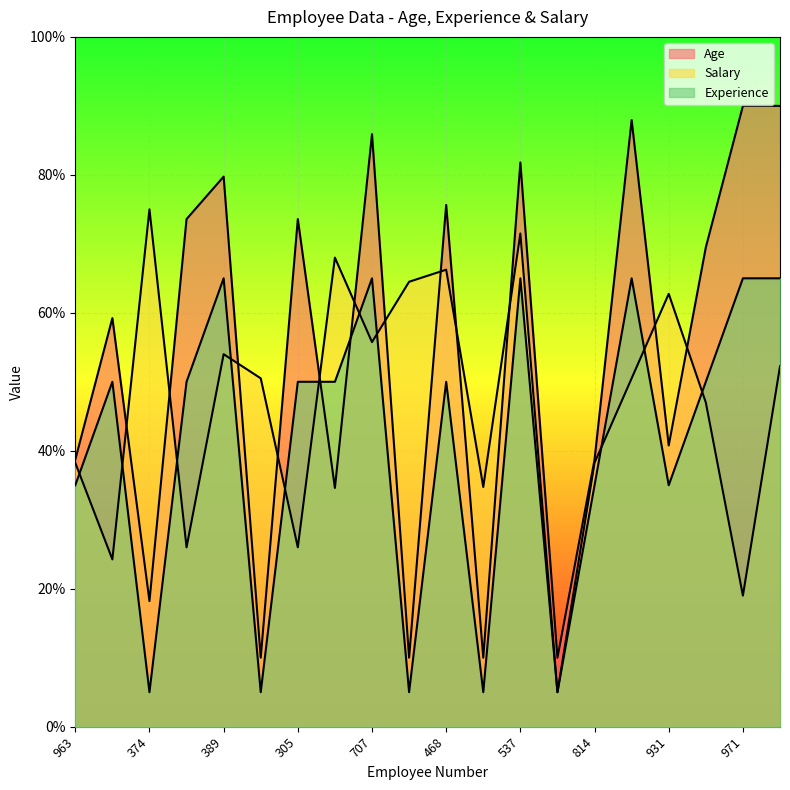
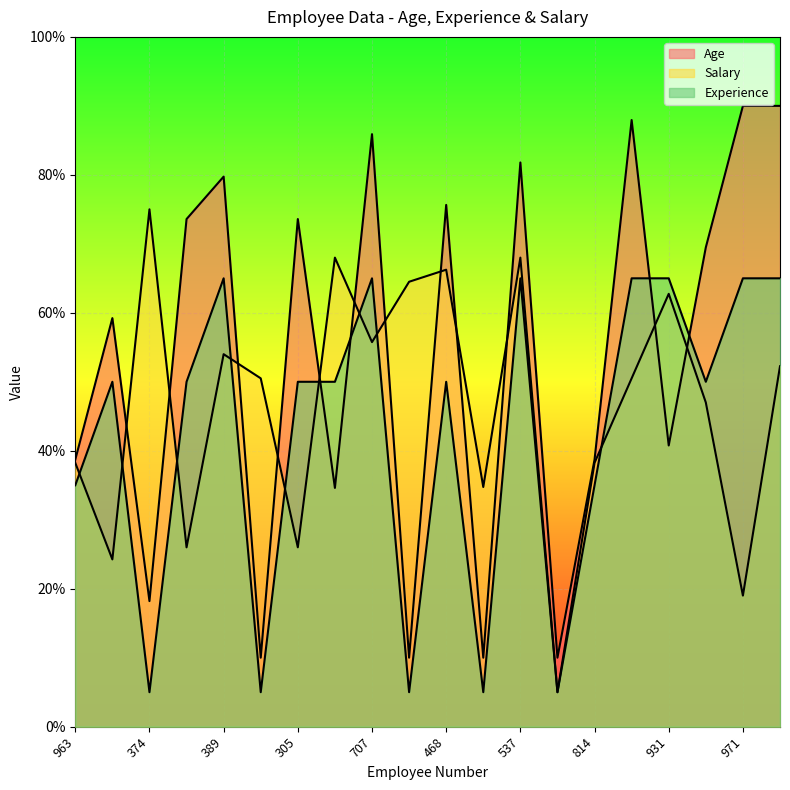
  {
    "Age": {
      "963": "39%",
      "374": "18%",
      "389": "80%",
      "305": "74%",
      "707": "86%",
      "468": "76%",
      "537": "82%",
      "814": "39%",
      "931": "41%",
      "971": "90%"
    },
    "Salary": {
      "963": "38%",
      "374": "75%",
      "389": "54%",
      "305": "26%",
      "707": "56%",
      "468": "66%",
-     "537": "72%",
+     "537": "68%",
      "814": "38%",
      "931": "63%",
      "971": "19%"
    },
    "Experience": {
      "963": "35%",
      "374": "5%",
      "389": "65%",
      "305": "50%",
      "707": "65%",
      "468": "50%",
      "537": "65%",
      "814": "35%",
-     "931": "35%",
+     "931": "65%",
      "971": "65%"
    }
  }
